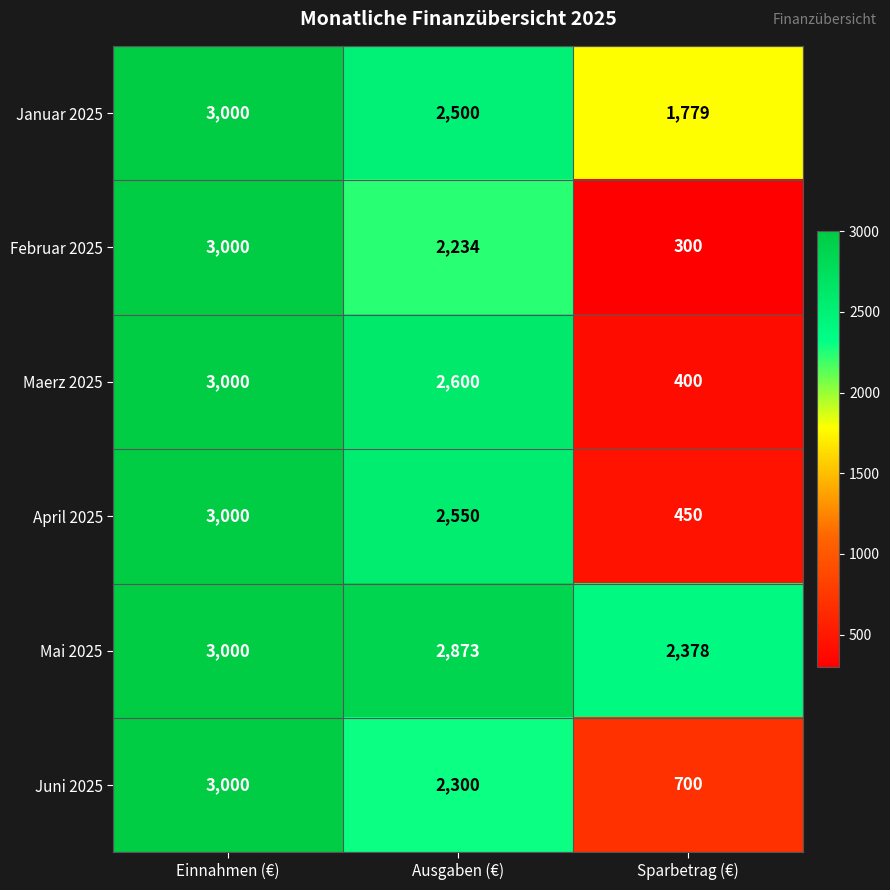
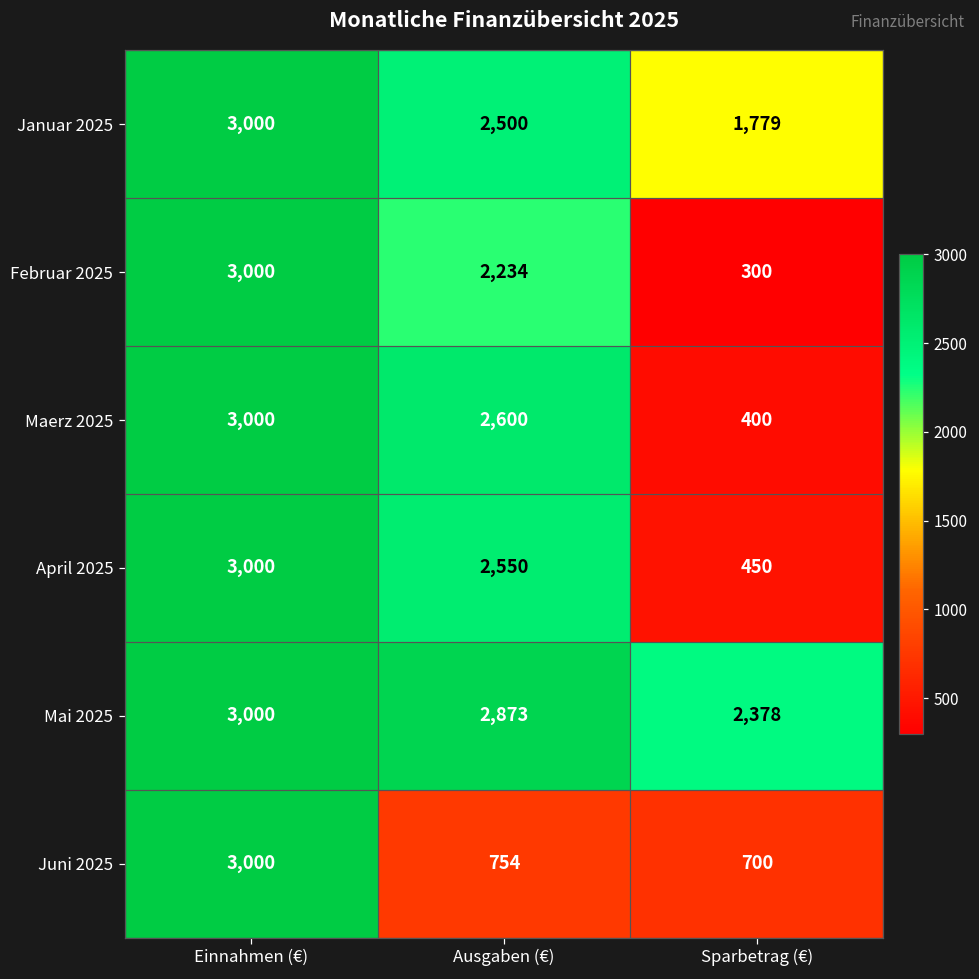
  {
    "Januar 2025": {
      "Einnahmen (€)": "3,000",
      "Ausgaben (€)": "2,500",
      "Sparbetrag (€)": "1,779"
    },
    "Februar 2025": {
      "Einnahmen (€)": "3,000",
      "Ausgaben (€)": "2,234",
      "Sparbetrag (€)": "300"
    },
    "Maerz 2025": {
      "Einnahmen (€)": "3,000",
      "Ausgaben (€)": "2,600",
      "Sparbetrag (€)": "400"
    },
    "April 2025": {
      "Einnahmen (€)": "3,000",
      "Ausgaben (€)": "2,550",
      "Sparbetrag (€)": "450"
    },
    "Mai 2025": {
      "Einnahmen (€)": "3,000",
      "Ausgaben (€)": "2,873",
      "Sparbetrag (€)": "2,378"
    },
    "Juni 2025": {
      "Einnahmen (€)": "3,000",
-     "Ausgaben (€)": "2,300",
+     "Ausgaben (€)": "754",
      "Sparbetrag (€)": "700"
    }
  }
